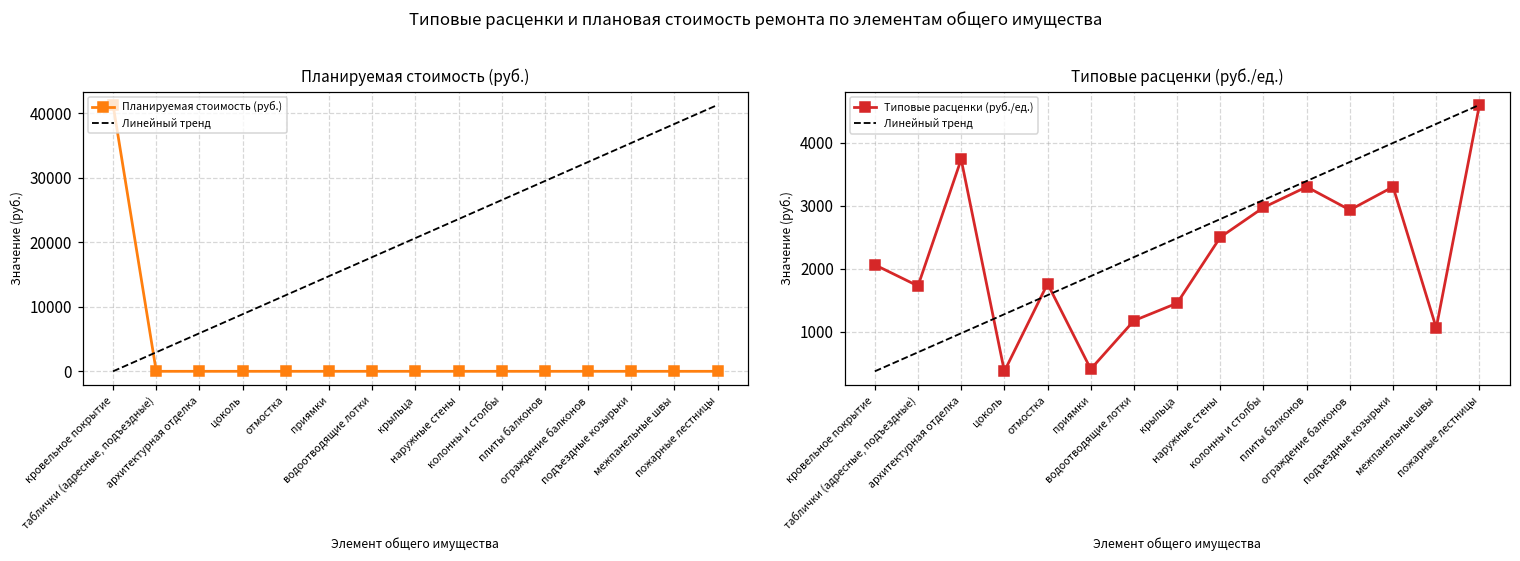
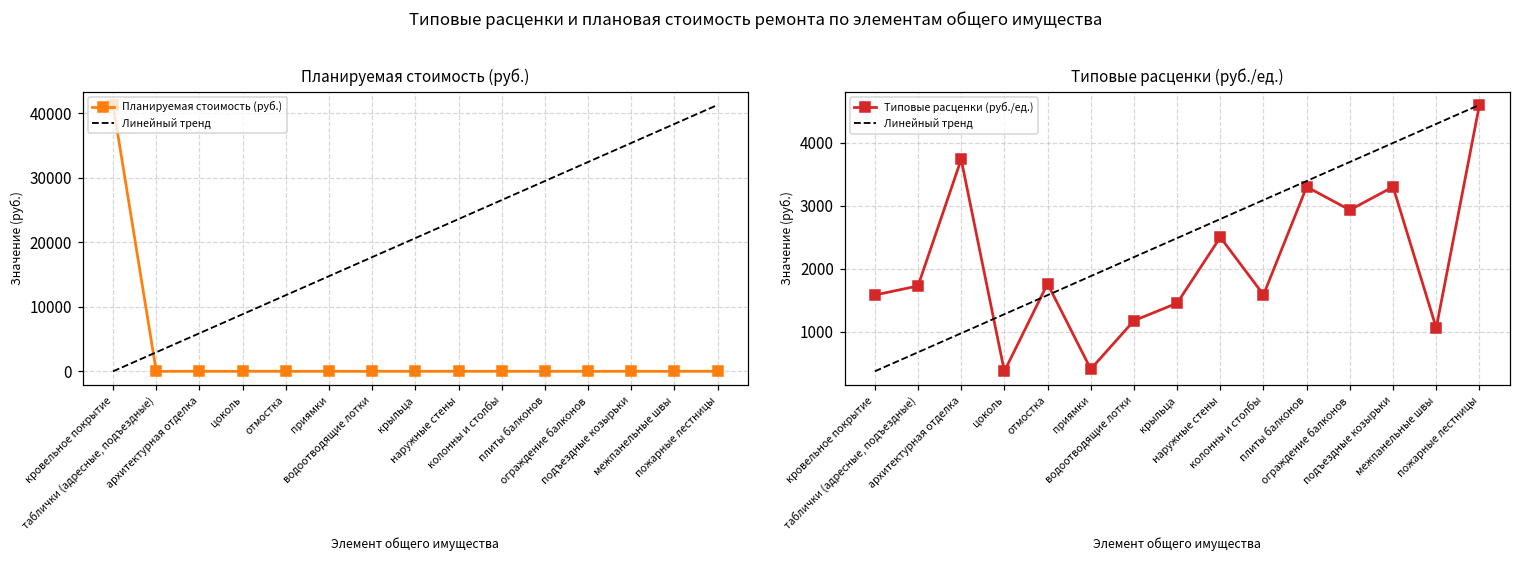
  {
    "Планируемая стоимость (руб.)": {
      "Планируемая стоимость (руб.)": {
        "таблички (адресные, подъездные)": 0,
        "архитектурная отделка": 0,
        "цоколь": 0,
        "отмостка": 0,
        "приямки": 0,
        "водоотводящие лотки": 0,
        "крыльца": 0,
        "наружные стены": 0,
        "колонны и столбы": 0,
        "плиты балконов": 0,
        "ограждение балконов": 0,
        "подъездные козырьки": 0,
        "межпанельные швы": 0,
        "пожарные лестницы": 0
      },
      "Линейный тренд": {
        "кровельное покрытие": 0,
        "таблички (адресные, подъездные)": 3000,
        "архитектурная отделка": 6000,
        "цоколь": 9000,
        "отмостка": 12000,
        "приямки": 15000,
        "водоотводящие лотки": 18000,
        "крыльца": 21000,
        "наружные стены": 24000,
        "колонны и столбы": 27000,
        "плиты балконов": 29000,
        "ограждение балконов": 32000,
        "подъездные козырьки": 35000,
        "межпанельные швы": 38000,
        "пожарные лестницы": 41000
      }
    },
    "Типовые расценки (руб./ед.)": {
      "Типовые расценки (руб./ед.)": {
-       "кровельное покрытие": 2100,
+       "кровельное покрытие": 1600,
        "таблички (адресные, подъездные)": 1700,
        "архитектурная отделка": 3700,
        "цоколь": 400,
        "отмостка": 1800,
        "приямки": 400,
        "водоотводящие лотки": 1200,
        "крыльца": 1500,
        "наружные стены": 2500,
-       "колонны и столбы": 3000,
+       "колонны и столбы": 1600,
        "плиты балконов": 3300,
        "ограждение балконов": 2900,
        "подъездные козырьки": 3300,
        "межпанельные швы": 1100
      },
      "Линейный тренд": {
        "кровельное покрытие": 400,
        "таблички (адресные, подъездные)": 700,
        "архитектурная отделка": 1000,
        "цоколь": 1300,
        "отмостка": 1600,
        "приямки": 1900,
        "водоотводящие лотки": 2200,
        "крыльца": 2500,
        "наружные стены": 2800,
        "колонны и столбы": 3100,
        "плиты балконов": 3400,
        "ограждение балконов": 3700,
        "подъездные козырьки": 4000,
        "межпанельные швы": 4300
      }
    }
  }
